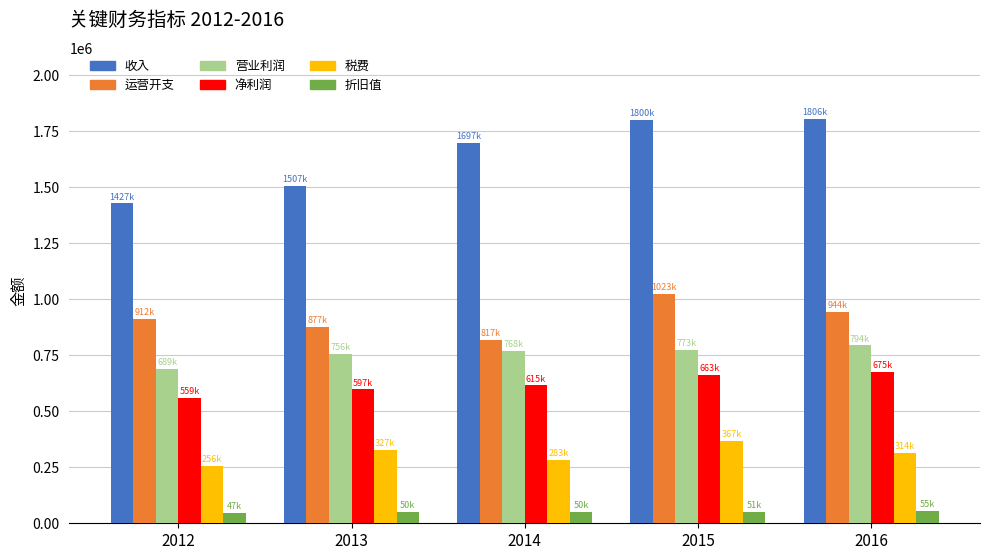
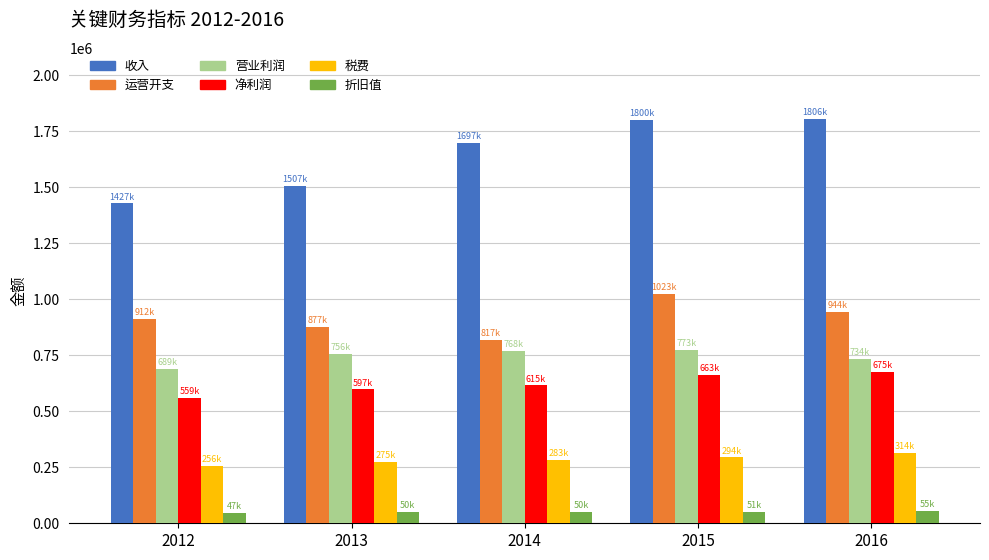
  {
    "收入": {
      "2012": "1427k",
      "2013": "1507k",
      "2014": "1697k",
      "2015": "1800k",
      "2016": "1806k"
    },
    "运营开支": {
      "2012": "912k",
      "2013": "877k",
      "2014": "817k",
      "2015": "1023k",
      "2016": "944k"
    },
    "营业利润": {
      "2012": "689k",
      "2013": "756k",
      "2014": "768k",
      "2015": "773k",
-     "2016": "794k"
+     "2016": "734k"
    },
    "净利润": {
      "2012": "559k",
      "2013": "597k",
      "2014": "615k",
      "2015": "663k",
      "2016": "675k"
    },
    "税费": {
      "2012": "256k",
-     "2013": "327k",
+     "2013": "275k",
      "2014": "283k",
-     "2015": "367k",
+     "2015": "294k",
      "2016": "314k"
    },
    "折旧值": {
      "2012": "47k",
      "2013": "50k",
      "2014": "50k",
      "2015": "51k",
      "2016": "55k"
    }
  }
